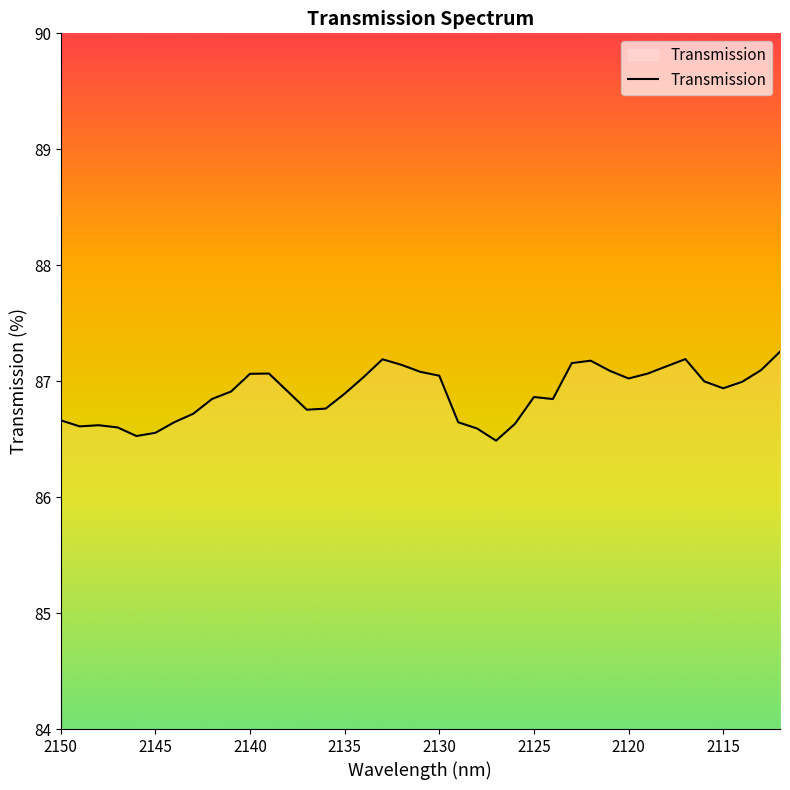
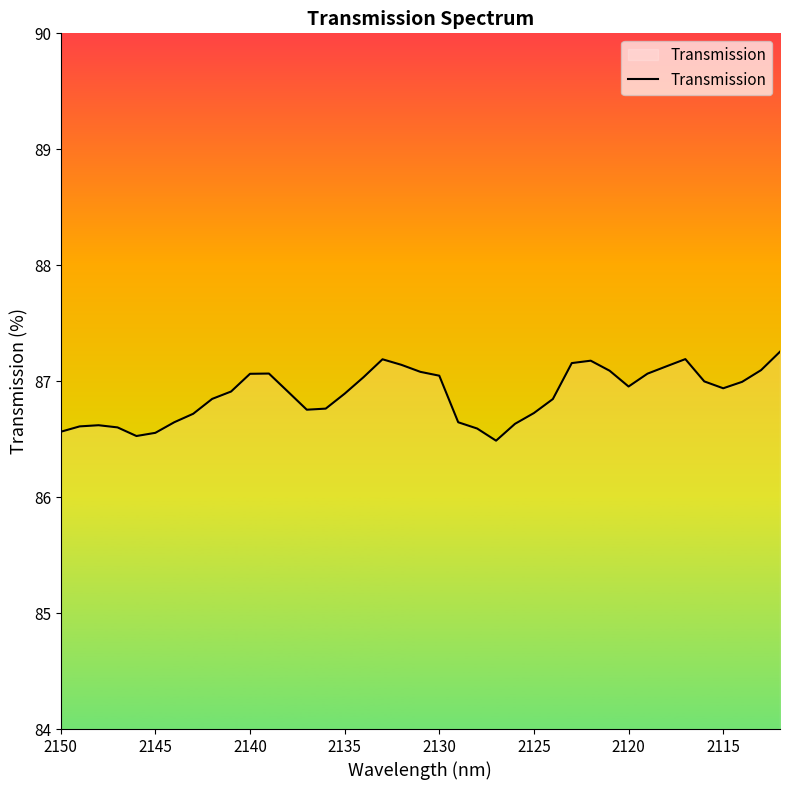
  {
-   "2150": 86.66,
+   "2150": 86.56,
    "2145": 86.55,
    "2140": 87.06,
    "2135": 86.89,
    "2130": 87.05,
-   "2125": 86.86,
-   "2120": 87.02,
+   "2125": 86.73,
+   "2120": 86.95,
    "2115": 86.94
  }
